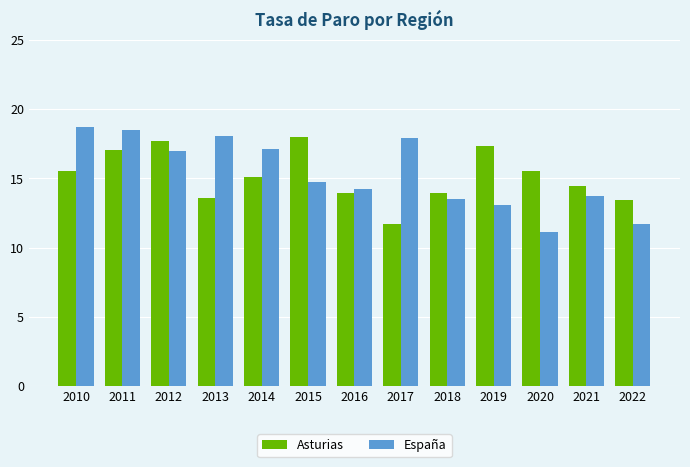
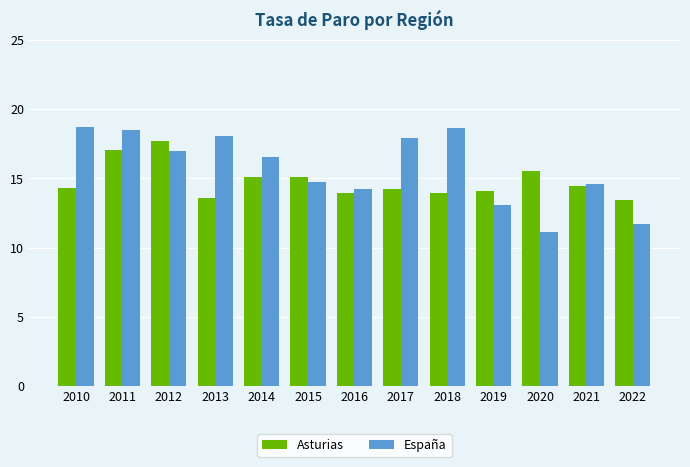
  {
    "Asturias": {
-     "2010": 15.6,
+     "2010": 14.3,
      "2011": 17.1,
      "2012": 17.7,
      "2013": 13.6,
      "2014": 15.1,
-     "2015": 18.0,
+     "2015": 15.1,
      "2016": 13.9,
-     "2017": 11.7,
+     "2017": 14.2,
      "2018": 14.0,
-     "2019": 17.3,
+     "2019": 14.1,
      "2020": 15.5,
      "2021": 14.4,
      "2022": 13.5
    },
    "España": {
      "2010": 18.7,
      "2011": 18.5,
      "2012": 17.0,
      "2013": 18.0,
-     "2014": 17.2,
+     "2014": 16.6,
      "2015": 14.7,
      "2016": 14.2,
      "2017": 17.9,
-     "2018": 13.5,
+     "2018": 18.7,
      "2019": 13.1,
      "2020": 11.1,
-     "2021": 13.7,
+     "2021": 14.6,
      "2022": 11.7
    }
  }
